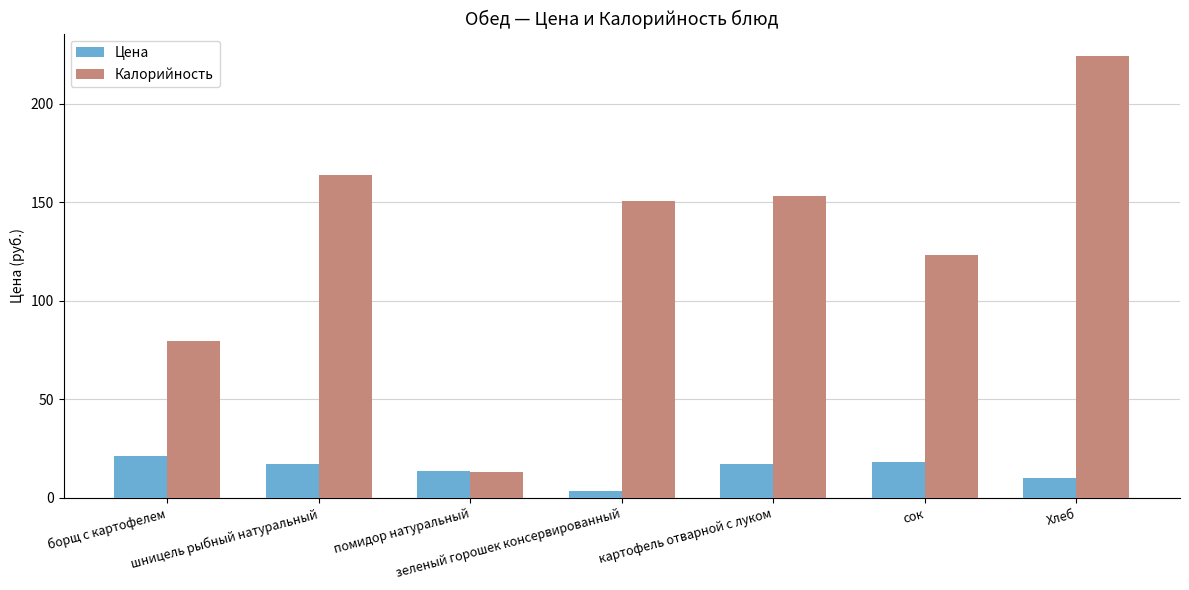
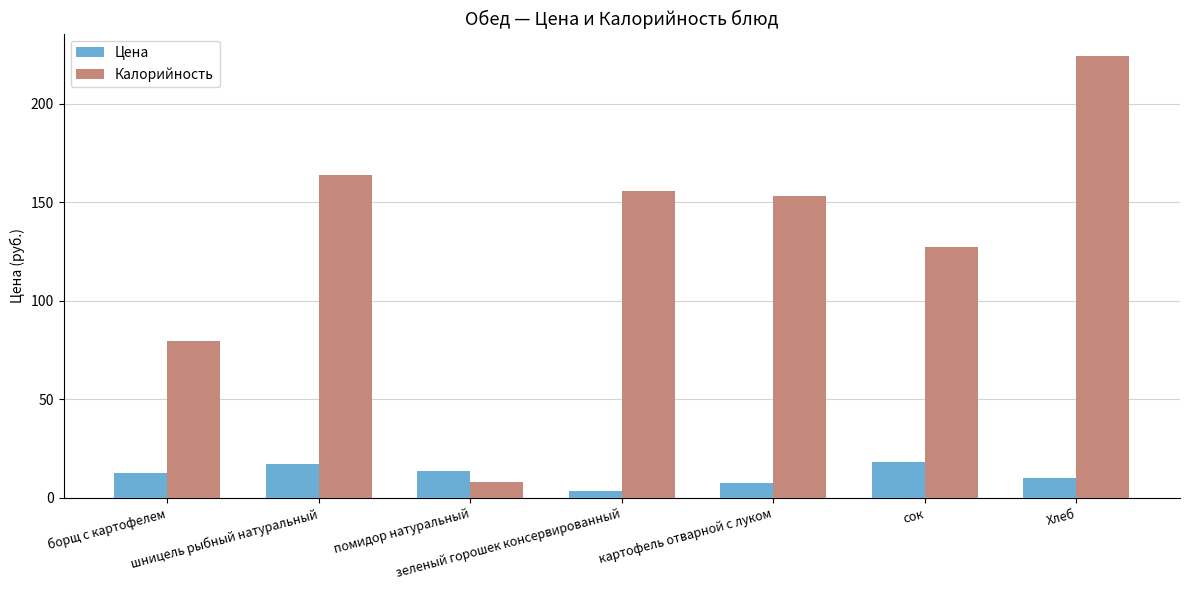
  {
    "Цена": {
-     "борщ с картофелем": 21,
+     "борщ с картофелем": 13,
      "шницель рыбный натуральный": 17,
      "помидор натуральный": 14,
      "зеленый горошек консервированный": 4,
-     "картофель отварной с луком": 17,
+     "картофель отварной с луком": 7,
      "сок": 18,
      "Хлеб": 10
    },
    "Калорийность": {
      "борщ с картофелем": 79,
      "шницель рыбный натуральный": 164,
-     "помидор натуральный": 13,
-     "зеленый горошек консервированный": 150,
+     "помидор натуральный": 8,
+     "зеленый горошек консервированный": 156,
      "картофель отварной с луком": 153,
-     "сок": 123,
+     "сок": 127,
      "Хлеб": 224
    }
  }
